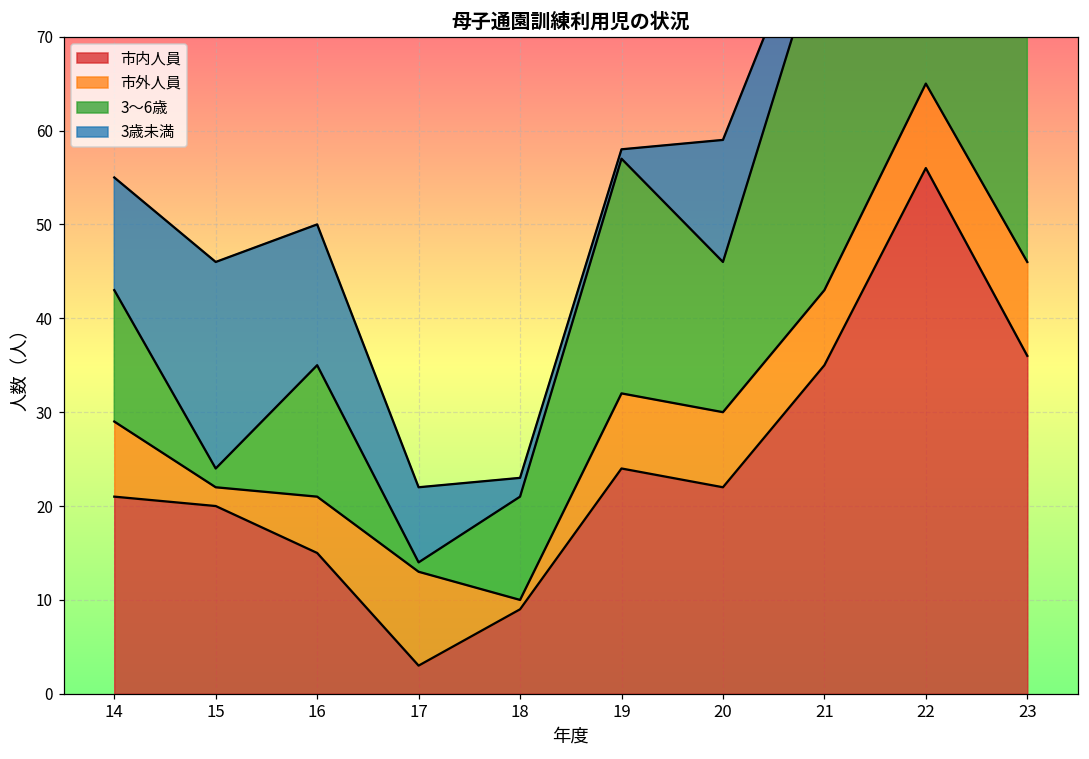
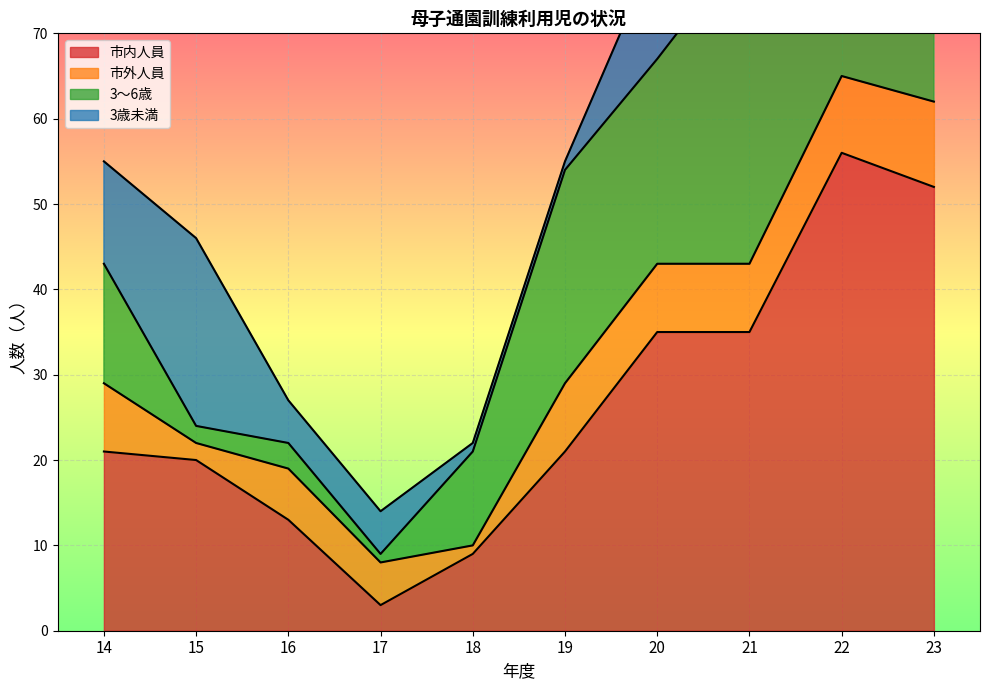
  {
    "市内人員": {
      "14": 21,
      "15": 20,
-     "16": 15,
+     "16": 13,
      "17": 3,
      "18": 9,
-     "19": 24,
-     "20": 22,
+     "19": 21,
+     "20": 35,
      "21": 35,
      "22": 56,
-     "23": 36
+     "23": 52
    },
    "市外人員": {
      "14": 8,
      "15": 2,
      "16": 6,
-     "17": 10,
+     "17": 5,
      "18": 1,
      "19": 8,
      "20": 8,
      "21": 8,
      "22": 9,
      "23": 10
    },
    "3～6歳": {
      "14": 14,
      "15": 2,
-     "16": 14,
+     "16": 3,
      "17": 1,
      "18": 11,
      "19": 25,
-     "20": 16
+     "20": 24
    },
    "3歳未満": {
      "14": 12,
      "15": 22,
-     "16": 15,
-     "17": 8,
-     "18": 2,
+     "16": 5,
+     "17": 5,
+     "18": 1,
      "19": 1
    }
  }
